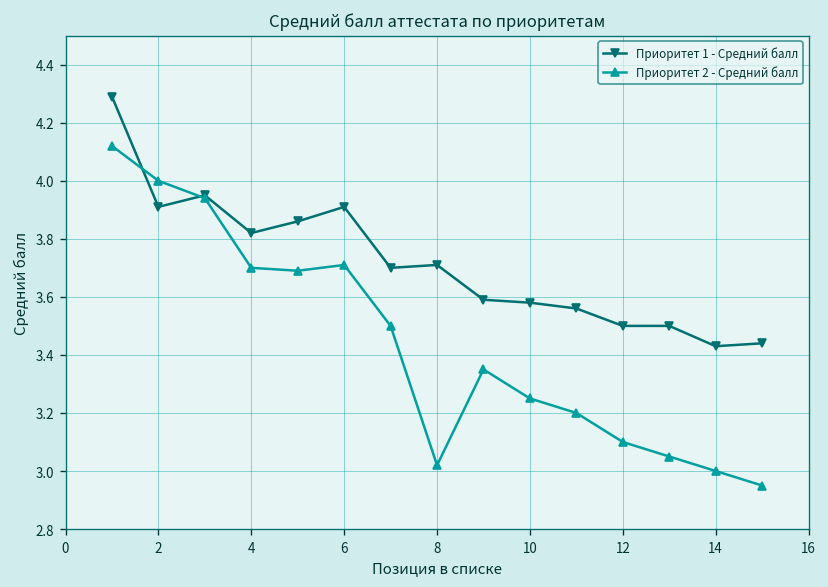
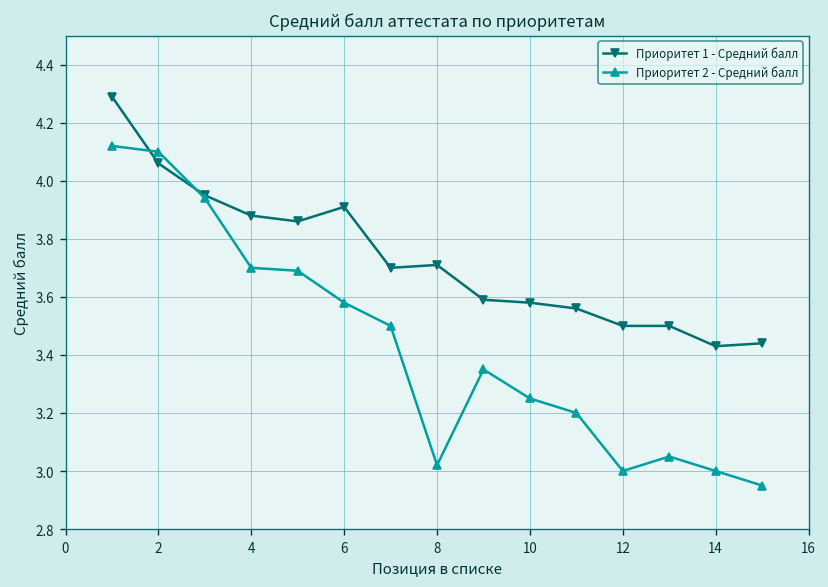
  {
    "Приоритет 1 - Средний балл": {
-     "2": 3.91,
-     "4": 3.82,
+     "2": 4.06,
+     "4": 3.88,
      "6": 3.91,
      "8": 3.71,
      "10": 3.58,
      "12": 3.50,
      "14": 3.43
    },
    "Приоритет 2 - Средний балл": {
-     "2": 4.0,
+     "2": 4.1,
      "4": 3.70,
-     "6": 3.71,
+     "6": 3.58,
      "8": 3.02,
      "10": 3.25,
-     "12": 3.1,
+     "12": 3.0,
      "14": 3.00
    }
  }
